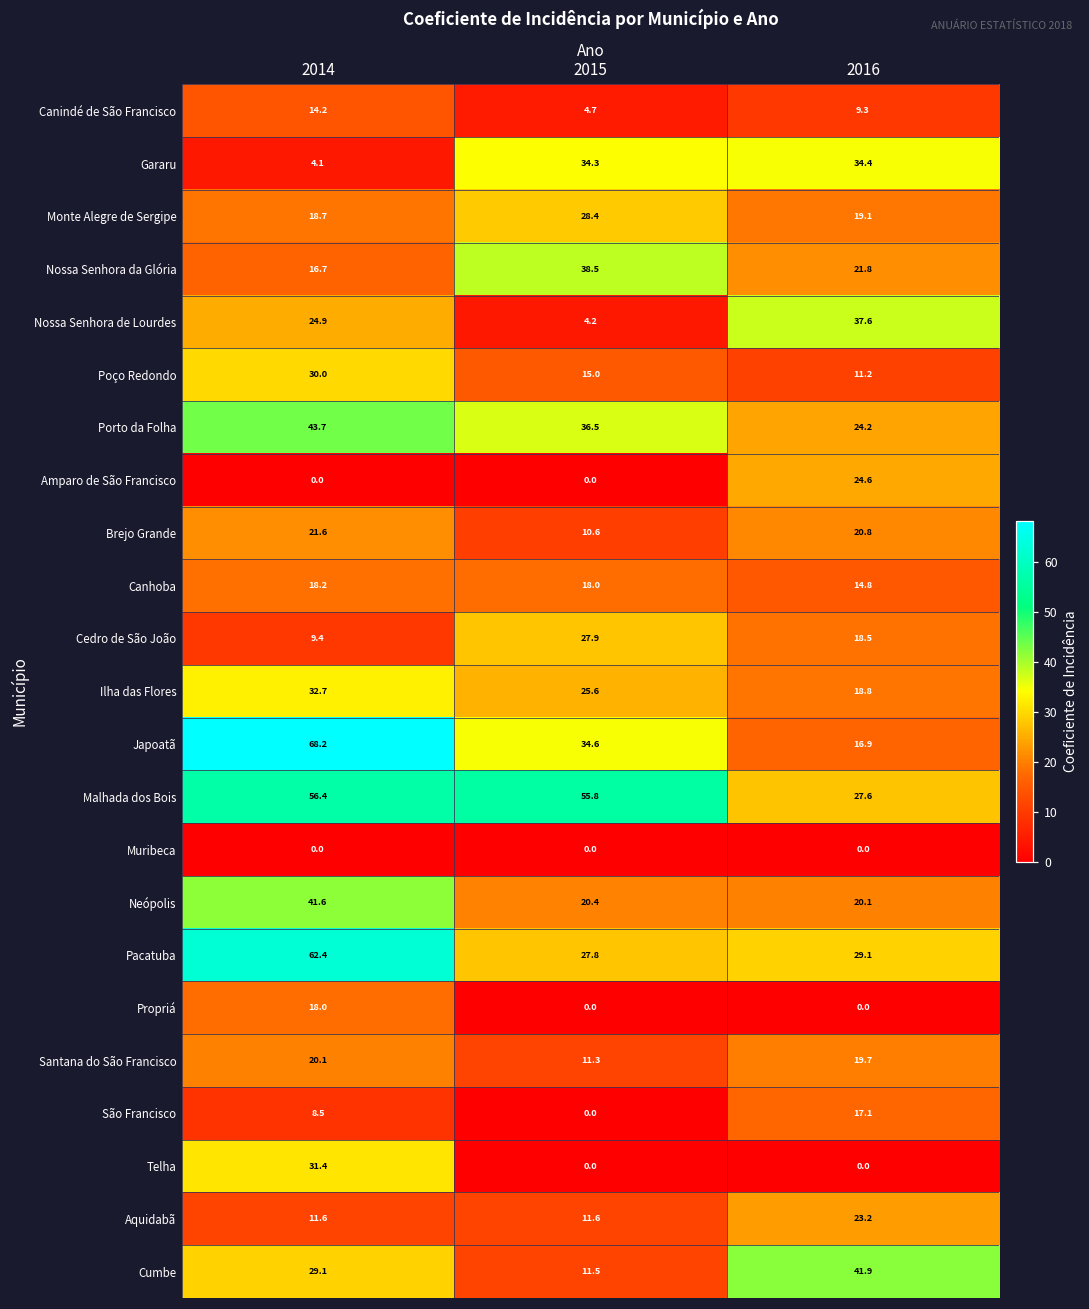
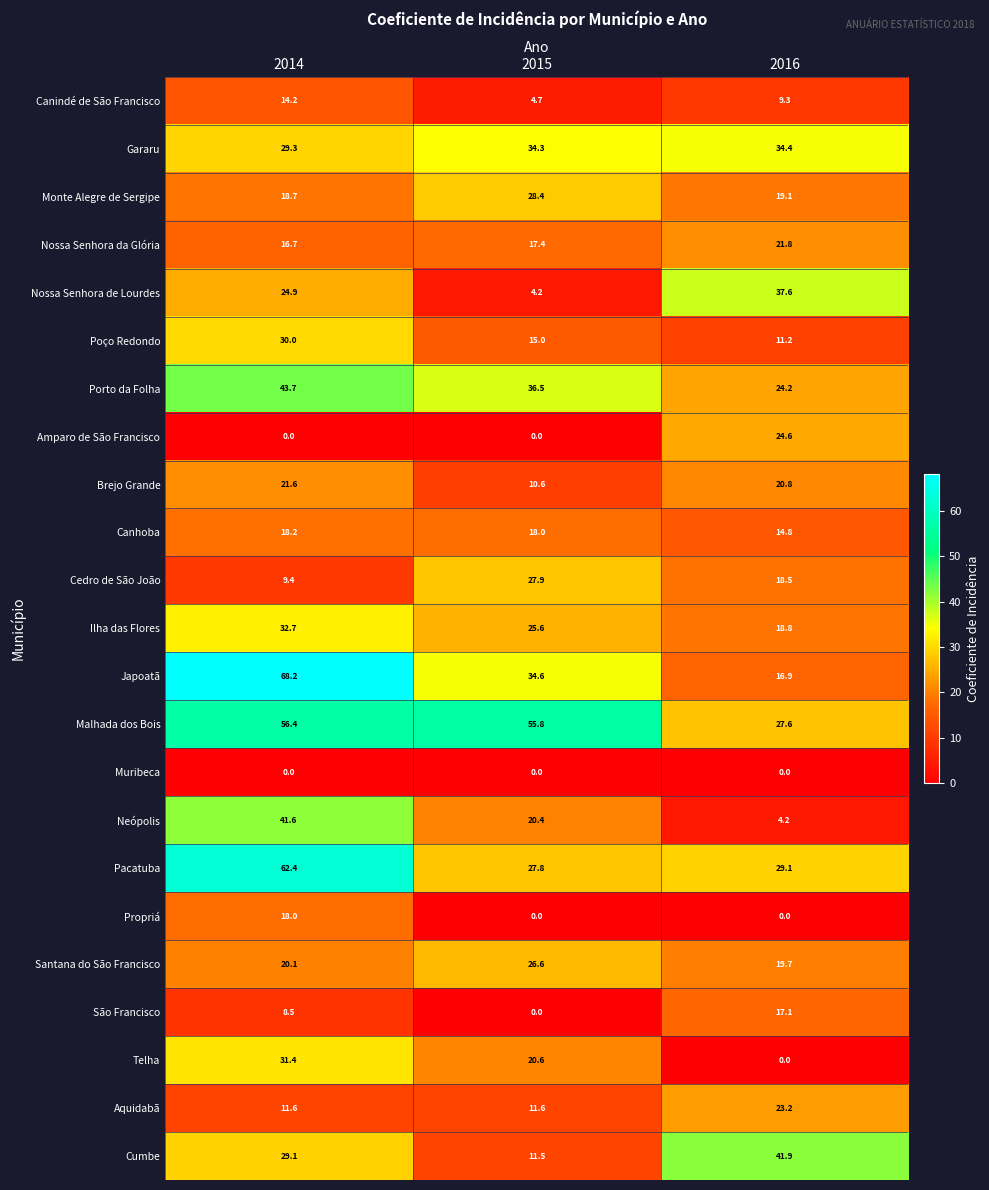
  {
    "Canindé de São Francisco": {
      "2014": 14.2,
      "2015": 4.7,
      "2016": 9.3
    },
    "Gararu": {
-     "2014": 4.1,
+     "2014": 29.3,
      "2015": 34.3,
      "2016": 34.4
    },
    "Monte Alegre de Sergipe": {
      "2014": 18.7,
      "2015": 28.4,
      "2016": 19.1
    },
    "Nossa Senhora da Glória": {
      "2014": 16.7,
-     "2015": 38.5,
+     "2015": 17.4,
      "2016": 21.8
    },
    "Nossa Senhora de Lourdes": {
      "2014": 24.9,
      "2015": 4.2,
      "2016": 37.6
    },
    "Poço Redondo": {
      "2014": 30.0,
      "2015": 15.0,
      "2016": 11.2
    },
    "Porto da Folha": {
      "2014": 43.7,
      "2015": 36.5,
      "2016": 24.2
    },
    "Amparo de São Francisco": {
      "2014": 0.0,
      "2015": 0.0,
      "2016": 24.6
    },
    "Brejo Grande": {
      "2014": 21.6,
      "2015": 10.6,
      "2016": 20.8
    },
    "Canhoba": {
      "2014": 18.2,
      "2015": 18.0,
      "2016": 14.8
    },
    "Cedro de São João": {
      "2014": 9.4,
      "2015": 27.9,
      "2016": 18.5
    },
    "Ilha das Flores": {
      "2014": 32.7,
      "2015": 25.6,
      "2016": 18.8
    },
    "Japoatã": {
      "2014": 68.2,
      "2015": 34.6,
      "2016": 16.9
    },
    "Malhada dos Bois": {
      "2014": 56.4,
      "2015": 55.8,
      "2016": 27.6
    },
    "Muribeca": {
      "2014": 0.0,
      "2015": 0.0,
      "2016": 0.0
    },
    "Neópolis": {
      "2014": 41.6,
      "2015": 20.4,
-     "2016": 20.1
+     "2016": 4.2
    },
    "Pacatuba": {
      "2014": 62.4,
      "2015": 27.8,
      "2016": 29.1
    },
    "Propriá": {
      "2014": 18.0,
      "2015": 0.0,
      "2016": 0.0
    },
    "Santana do São Francisco": {
      "2014": 20.1,
-     "2015": 11.3,
+     "2015": 26.6,
      "2016": 19.7
    },
    "São Francisco": {
      "2014": 8.5,
      "2015": 0.0,
      "2016": 17.1
    },
    "Telha": {
      "2014": 31.4,
-     "2015": 0.0,
+     "2015": 20.6,
      "2016": 0.0
    },
    "Aquidabã": {
      "2014": 11.6,
      "2015": 11.6,
      "2016": 23.2
    },
    "Cumbe": {
      "2014": 29.1,
      "2015": 11.5,
      "2016": 41.9
    }
  }
